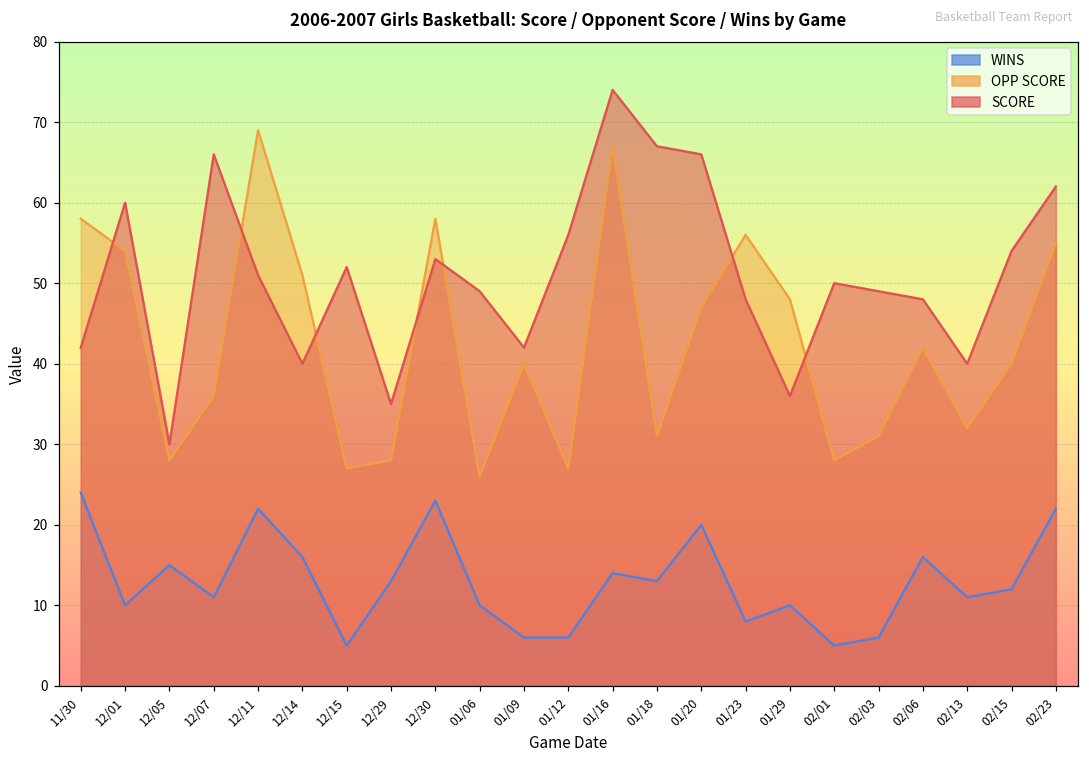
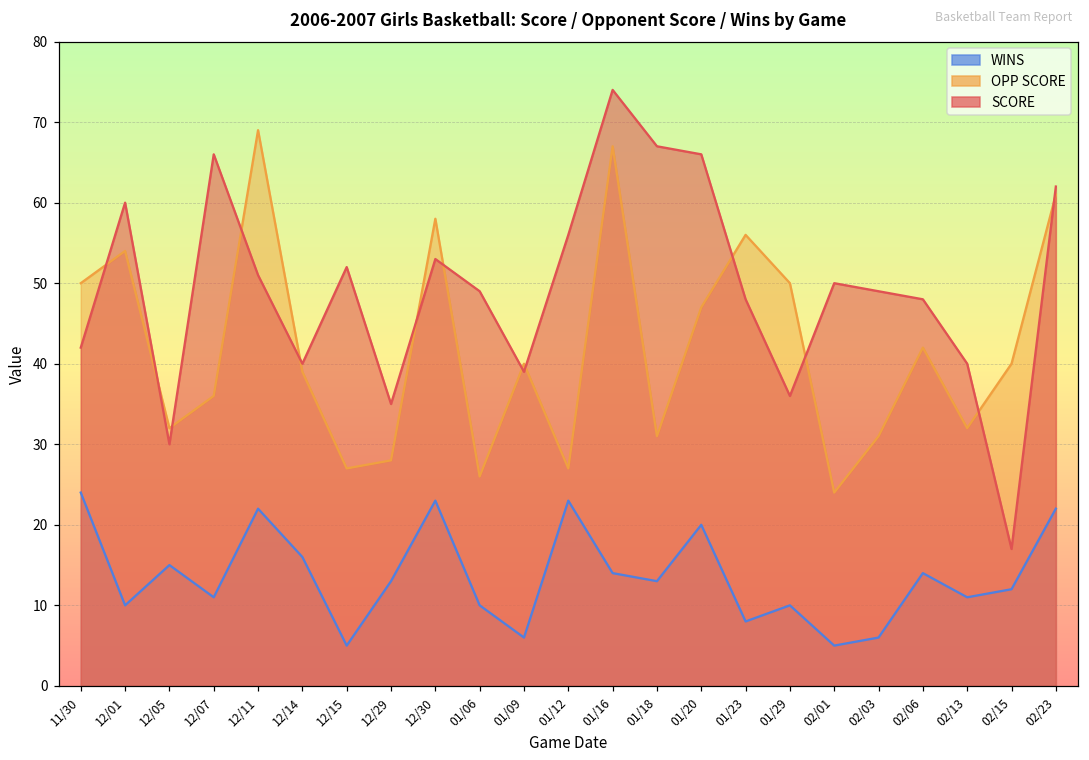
  {
    "WINS": {
      "11/30": 24,
      "12/01": 10,
      "12/05": 15,
      "12/07": 11,
      "12/11": 22,
      "12/14": 16,
      "12/15": 5,
      "12/29": 13,
      "12/30": 23,
      "01/06": 10,
      "01/09": 6,
-     "01/12": 6,
+     "01/12": 23,
      "01/16": 14,
      "01/18": 13,
      "01/20": 20,
      "01/23": 8,
      "01/29": 10,
      "02/01": 5,
      "02/03": 6,
-     "02/06": 16,
+     "02/06": 14,
      "02/13": 11,
      "02/15": 12,
      "02/23": 22
    },
    "OPP SCORE": {
-     "11/30": 58,
+     "11/30": 50,
      "12/01": 54,
-     "12/05": 28,
+     "12/05": 32,
      "12/07": 36,
      "12/11": 69,
-     "12/14": 51,
+     "12/14": 39,
      "12/15": 27,
      "12/29": 28,
      "12/30": 58,
      "01/06": 26,
      "01/09": 40,
      "01/12": 27,
      "01/16": 67,
      "01/18": 31,
      "01/20": 47,
      "01/23": 56,
-     "01/29": 48,
-     "02/01": 28,
+     "01/29": 50,
+     "02/01": 24,
      "02/03": 31,
      "02/06": 42,
      "02/13": 32,
      "02/15": 40,
-     "02/23": 55
+     "02/23": 61
    },
    "SCORE": {
      "11/30": 42,
      "12/01": 60,
      "12/05": 30,
      "12/07": 66,
      "12/11": 51,
      "12/14": 40,
      "12/15": 52,
      "12/29": 35,
      "12/30": 53,
      "01/06": 49,
-     "01/09": 42,
+     "01/09": 39,
      "01/12": 56,
      "01/16": 74,
      "01/18": 67,
      "01/20": 66,
      "01/23": 48,
      "01/29": 36,
      "02/01": 50,
      "02/03": 49,
      "02/06": 48,
      "02/13": 40,
-     "02/15": 54,
+     "02/15": 17,
      "02/23": 62
    }
  }
